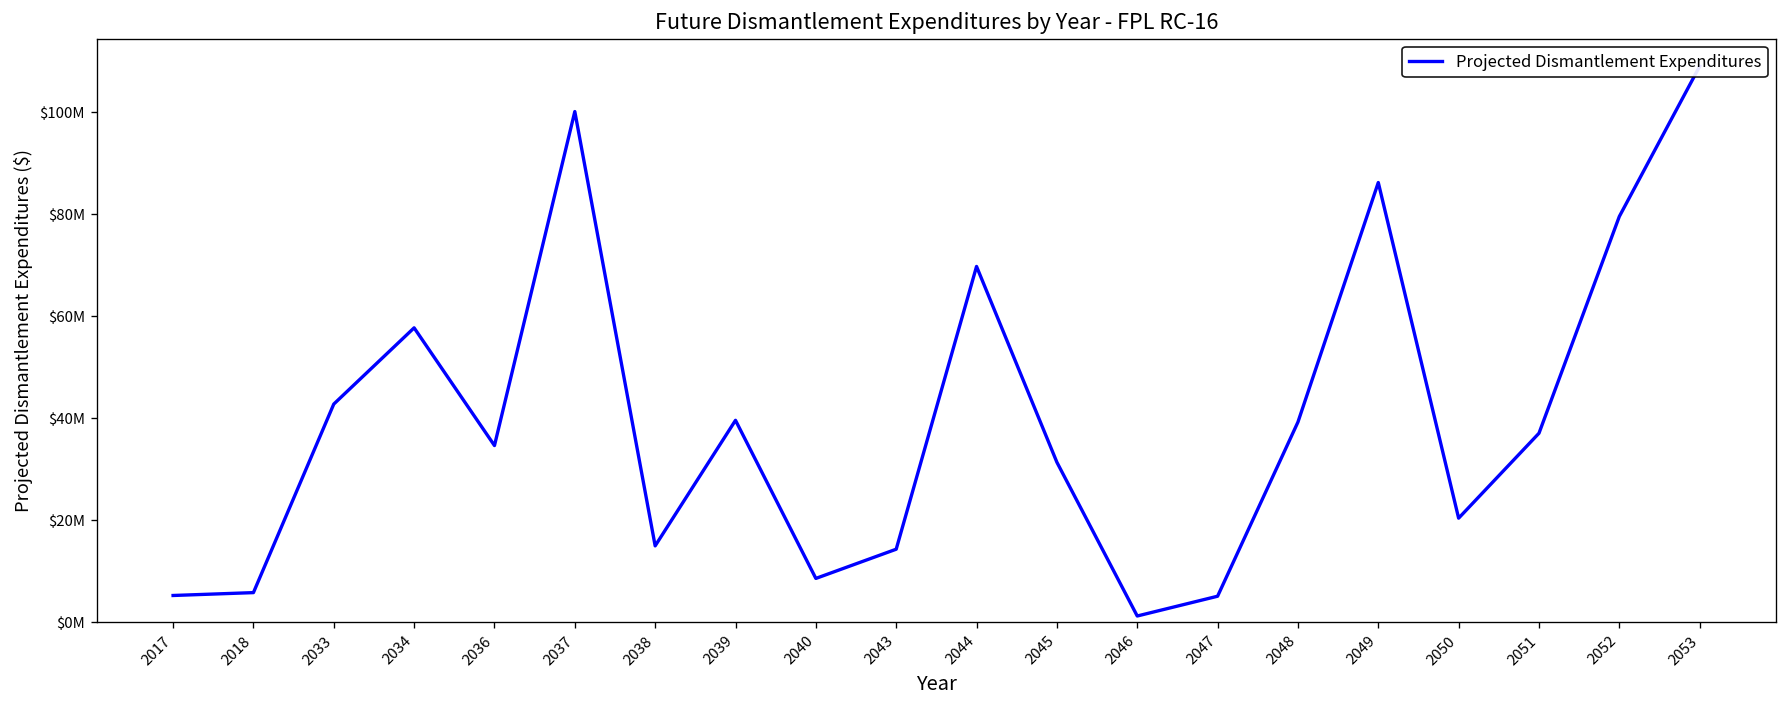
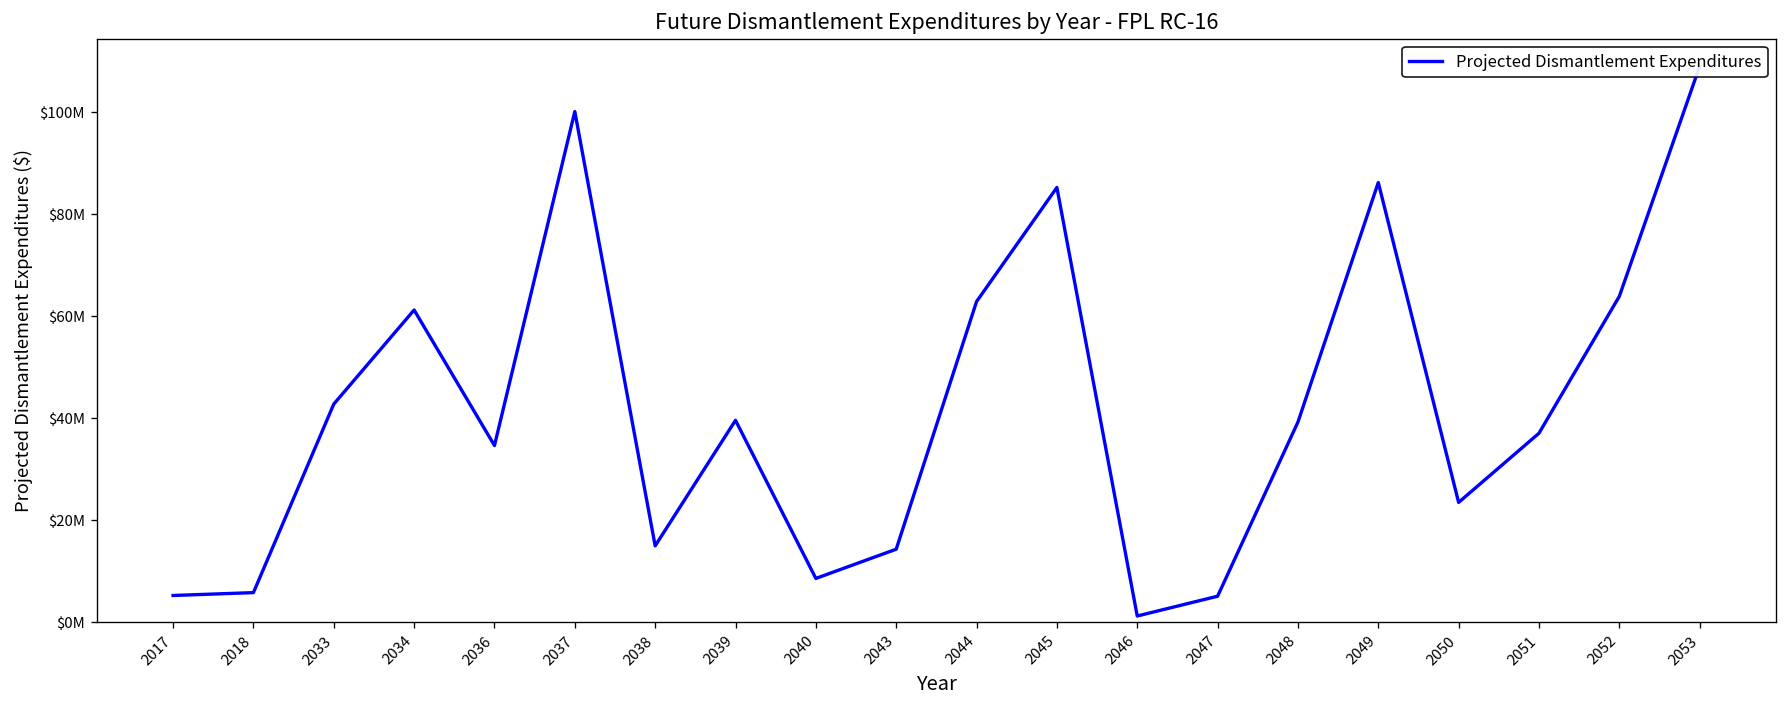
  {
    "2017": "$5000000",
    "2018": "$6000000",
    "2033": "$43000000",
-   "2034": "$58000000",
+   "2034": "$61000000",
    "2036": "$35000000",
    "2037": "$100000000",
    "2038": "$15000000",
    "2039": "$40000000",
    "2040": "$9000000",
    "2043": "$14000000",
-   "2044": "$70000000",
-   "2045": "$31000000",
+   "2044": "$63000000",
+   "2045": "$85000000",
    "2046": "$1000000",
    "2047": "$5000000",
    "2048": "$39000000",
    "2049": "$86000000",
-   "2050": "$20000000",
+   "2050": "$24000000",
    "2051": "$37000000",
-   "2052": "$80000000"
+   "2052": "$64000000"
  }
